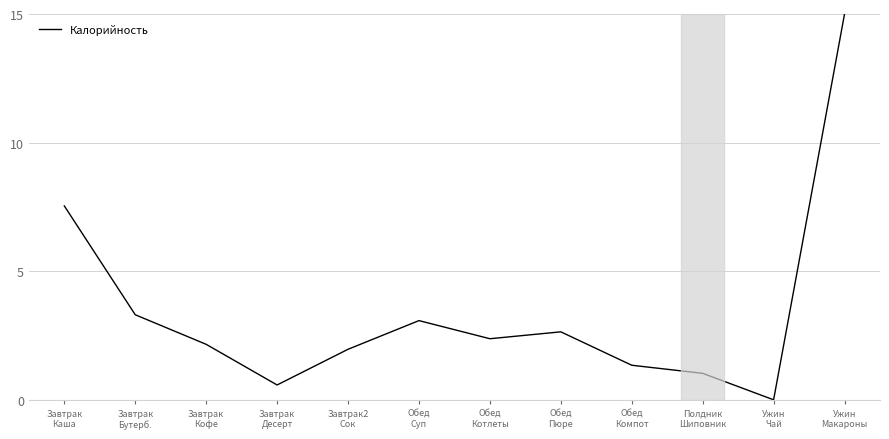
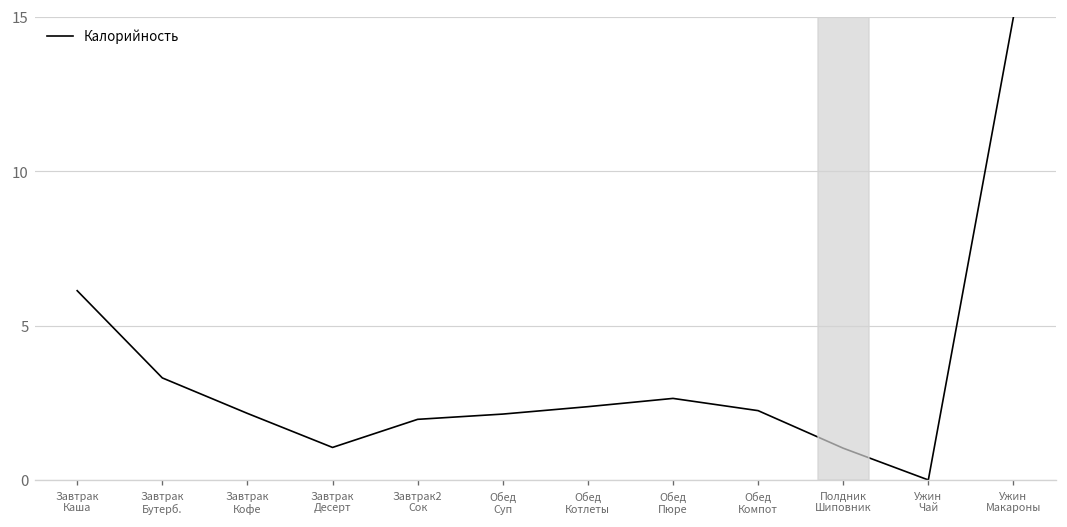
  {
-   "Завтрак Каша": 7.5,
+   "Завтрак Каша": 6.1,
    "Завтрак Бутерб.": 3.3,
    "Завтрак Кофе": 2.2,
-   "Завтрак Десерт": 0.6,
+   "Завтрак Десерт": 1.1,
    "Завтрак2 Сок": 2.0,
-   "Обед Суп": 3.1,
+   "Обед Суп": 2.1,
    "Обед Котлеты": 2.4,
    "Обед Пюре": 2.6,
-   "Обед Компот": 1.3,
+   "Обед Компот": 2.2,
    "Ужин Чай": 0.0,
    "Ужин Макароны": 15.0
  }
